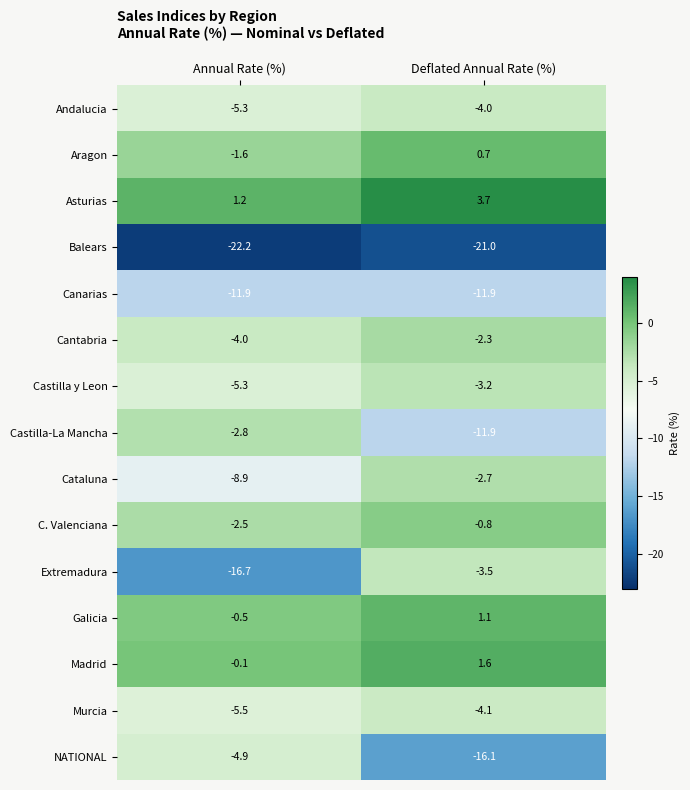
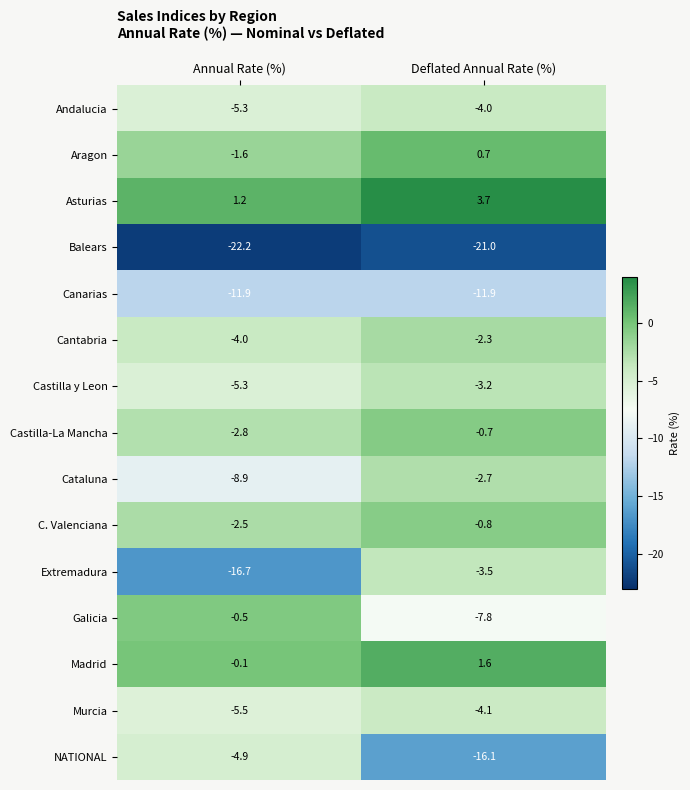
  {
    "Andalucia": {
      "Annual Rate (%)": -5.3,
      "Deflated Annual Rate (%)": -4.0
    },
    "Aragon": {
      "Annual Rate (%)": -1.6,
      "Deflated Annual Rate (%)": 0.7
    },
    "Asturias": {
      "Annual Rate (%)": 1.2,
      "Deflated Annual Rate (%)": 3.7
    },
    "Balears": {
      "Annual Rate (%)": -22.2,
      "Deflated Annual Rate (%)": -21.0
    },
    "Canarias": {
      "Annual Rate (%)": -11.9,
      "Deflated Annual Rate (%)": -11.9
    },
    "Cantabria": {
      "Annual Rate (%)": -4.0,
      "Deflated Annual Rate (%)": -2.3
    },
    "Castilla y Leon": {
      "Annual Rate (%)": -5.3,
      "Deflated Annual Rate (%)": -3.2
    },
    "Castilla-La Mancha": {
      "Annual Rate (%)": -2.8,
-     "Deflated Annual Rate (%)": -11.9
+     "Deflated Annual Rate (%)": -0.7
    },
    "Cataluna": {
      "Annual Rate (%)": -8.9,
      "Deflated Annual Rate (%)": -2.7
    },
    "C. Valenciana": {
      "Annual Rate (%)": -2.5,
      "Deflated Annual Rate (%)": -0.8
    },
    "Extremadura": {
      "Annual Rate (%)": -16.7,
      "Deflated Annual Rate (%)": -3.5
    },
    "Galicia": {
      "Annual Rate (%)": -0.5,
-     "Deflated Annual Rate (%)": 1.1
+     "Deflated Annual Rate (%)": -7.8
    },
    "Madrid": {
      "Annual Rate (%)": -0.1,
      "Deflated Annual Rate (%)": 1.6
    },
    "Murcia": {
      "Annual Rate (%)": -5.5,
      "Deflated Annual Rate (%)": -4.1
    },
    "NATIONAL": {
      "Annual Rate (%)": -4.9,
      "Deflated Annual Rate (%)": -16.1
    }
  }
